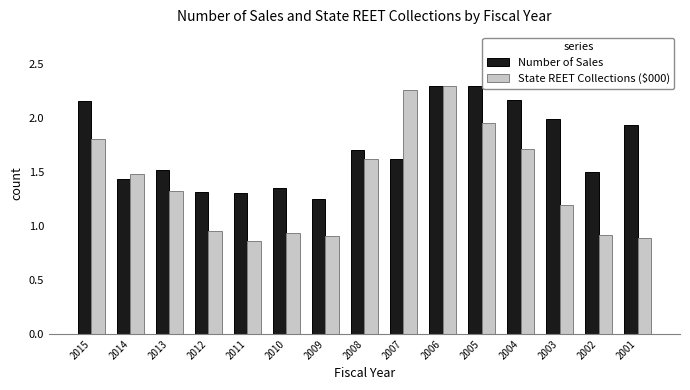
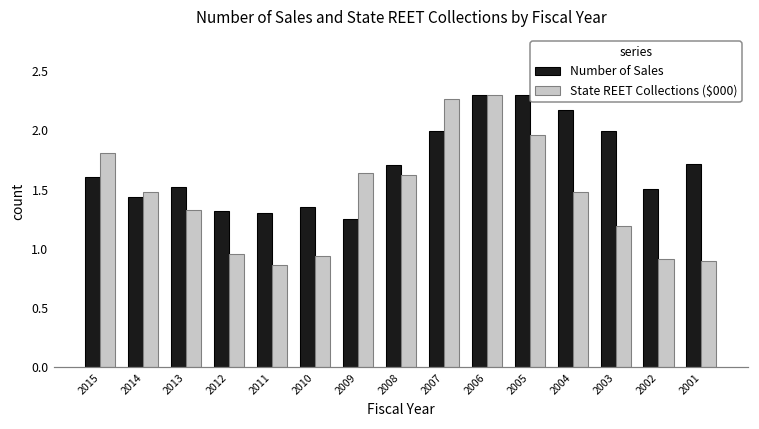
  {
    "Number of Sales": {
-     "2015": 2.16,
+     "2015": 1.60,
      "2014": 1.44,
      "2013": 1.52,
      "2012": 1.32,
      "2011": 1.30,
      "2010": 1.36,
      "2009": 1.25,
      "2008": 1.71,
-     "2007": 1.62,
+     "2007": 1.99,
      "2006": 2.30,
      "2005": 2.30,
      "2004": 2.17,
      "2003": 2.00,
      "2002": 1.51,
-     "2001": 1.94
+     "2001": 1.72
    },
    "State REET Collections ($000)": {
      "2015": 1.80,
      "2014": 1.48,
      "2013": 1.33,
      "2012": 0.96,
      "2011": 0.87,
      "2010": 0.94,
-     "2009": 0.91,
+     "2009": 1.64,
      "2008": 1.62,
      "2007": 2.26,
      "2006": 2.30,
      "2005": 1.96,
-     "2004": 1.71,
+     "2004": 1.48,
      "2003": 1.20,
      "2002": 0.92,
      "2001": 0.90
    }
  }
